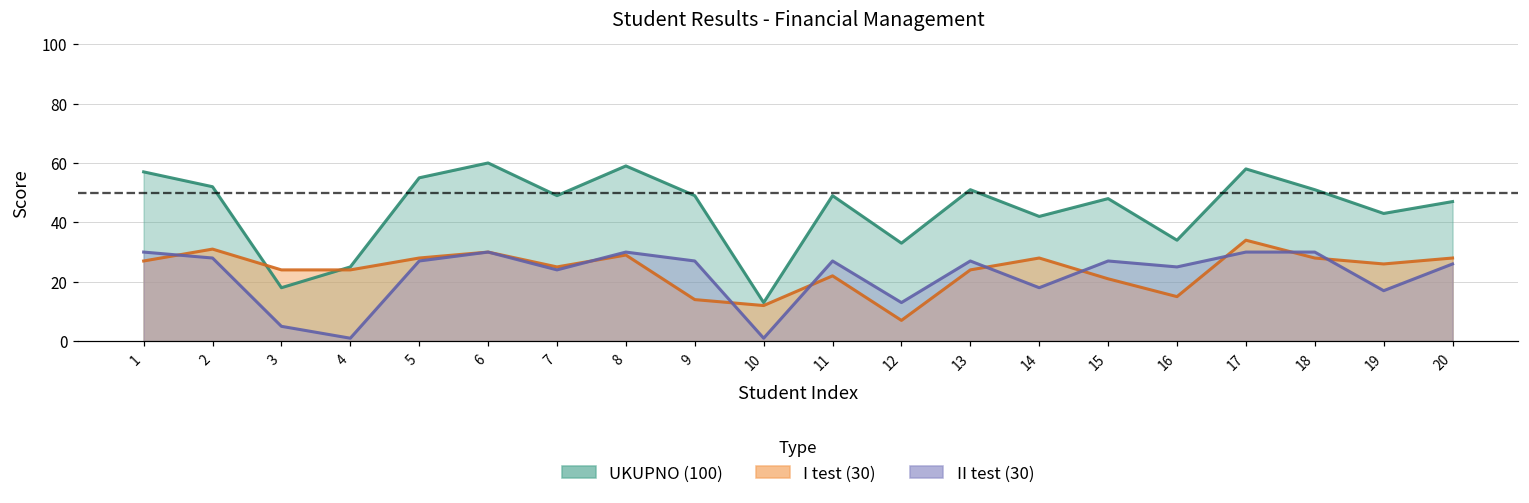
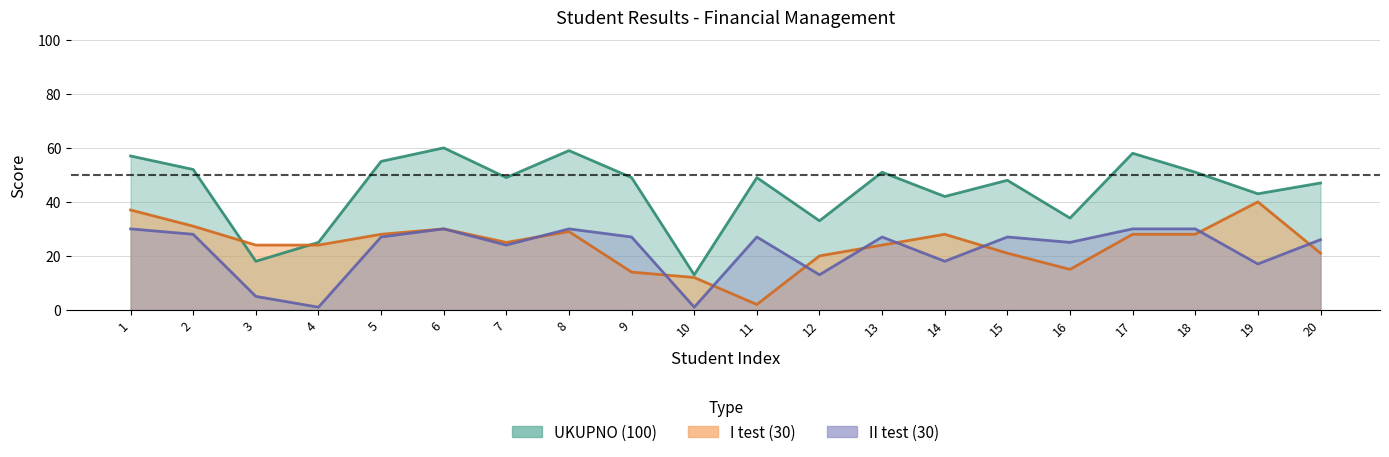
  {
    "I test (30)": {
-     "1": 27,
+     "1": 37,
      "2": 31,
      "3": 24,
      "4": 24,
      "5": 28,
      "7": 25,
      "8": 29,
      "9": 14,
      "10": 12,
-     "11": 22,
-     "12": 7,
+     "11": 2,
+     "12": 20,
      "13": 24,
      "14": 28,
      "15": 21,
      "16": 15,
-     "17": 34,
+     "17": 28,
      "18": 28,
-     "19": 26,
-     "20": 28
+     "19": 40,
+     "20": 21
    }
  }
